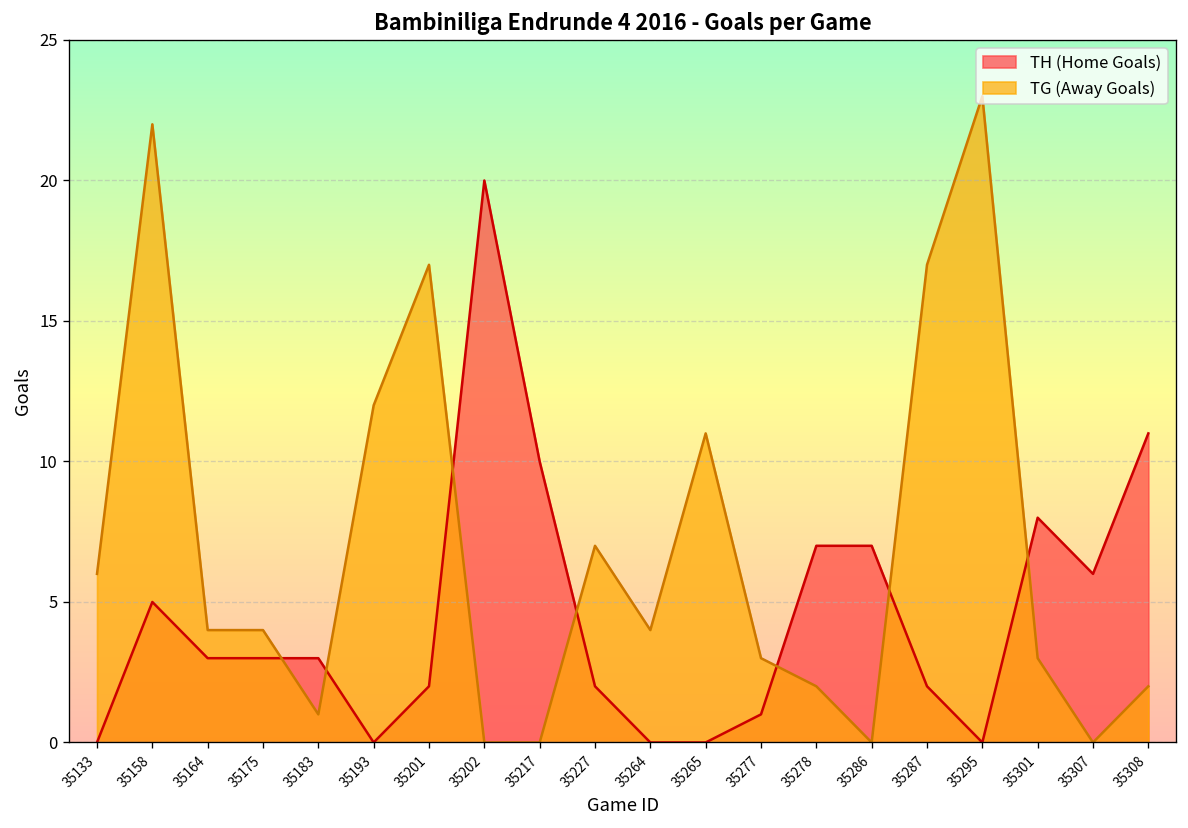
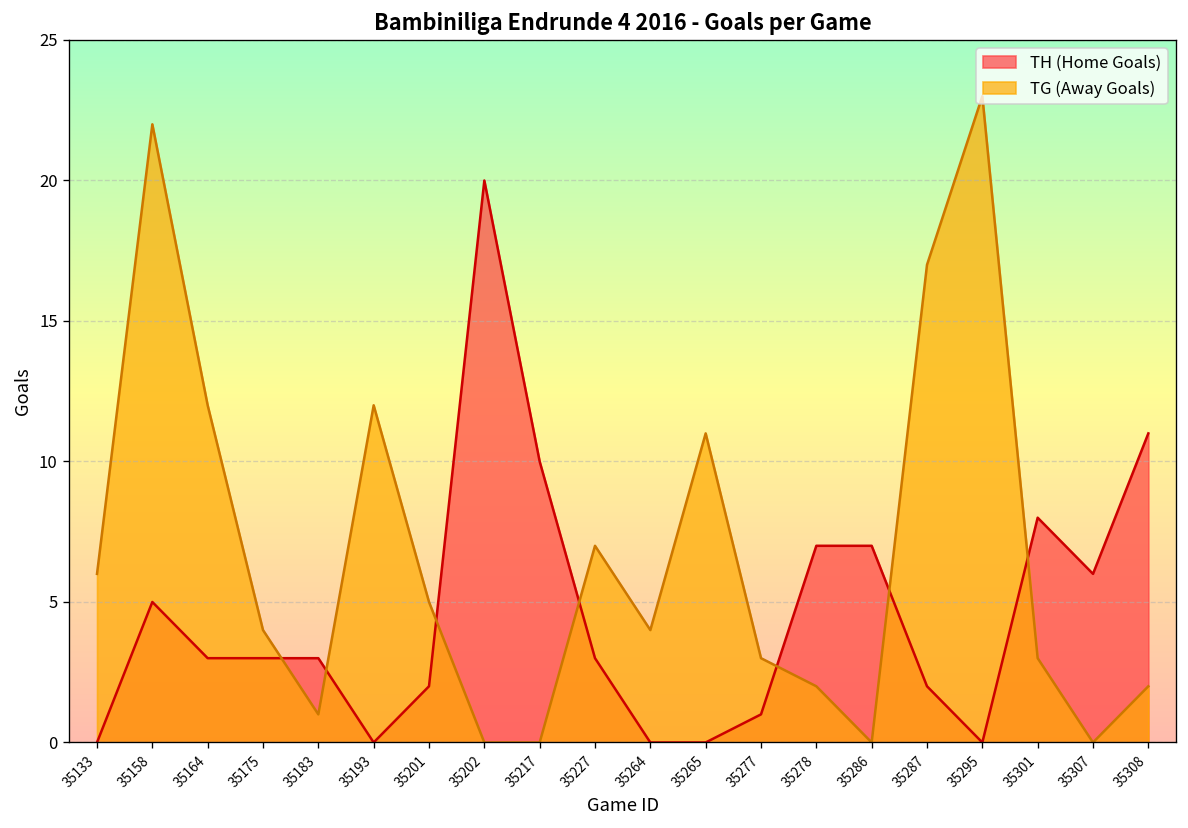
  {
    "TH (Home Goals)": {
      "35133": 0,
      "35158": 5,
      "35164": 3,
      "35175": 3,
      "35183": 3,
      "35193": 0,
      "35201": 2,
      "35202": 20,
      "35217": 10,
-     "35227": 2,
+     "35227": 3,
      "35264": 0,
      "35265": 0,
      "35277": 1,
      "35278": 7,
      "35286": 7,
      "35287": 2,
      "35295": 0,
      "35301": 8,
      "35307": 6,
      "35308": 11
    },
    "TG (Away Goals)": {
      "35133": 6,
      "35158": 22,
-     "35164": 4,
+     "35164": 12,
      "35175": 4,
      "35183": 1,
      "35193": 12,
-     "35201": 17,
+     "35201": 5,
      "35202": 0,
      "35217": 0,
      "35227": 7,
      "35264": 4,
      "35265": 11,
      "35277": 3,
      "35278": 2,
      "35286": 0,
      "35287": 17,
      "35301": 3,
      "35307": 0,
      "35308": 2
    }
  }
